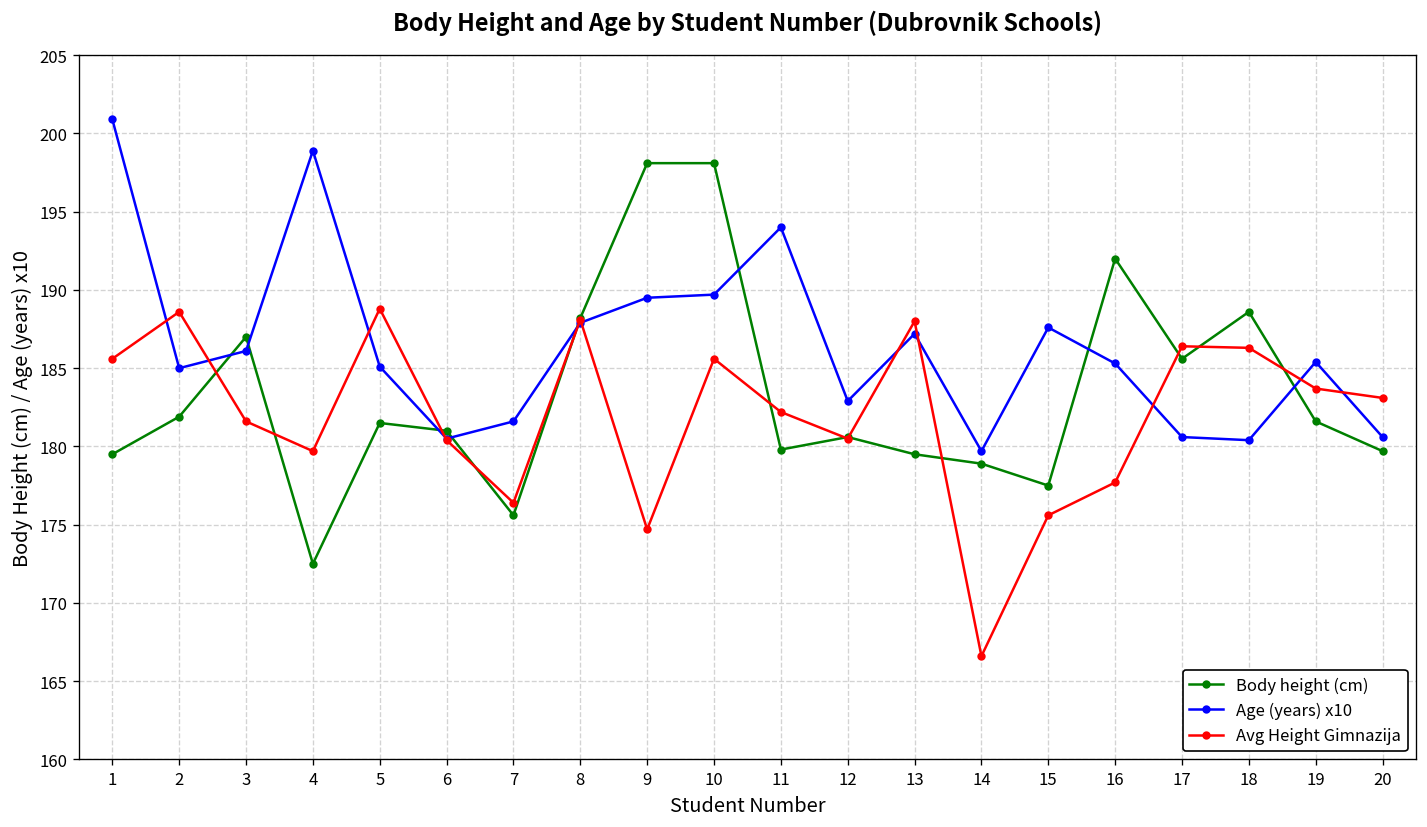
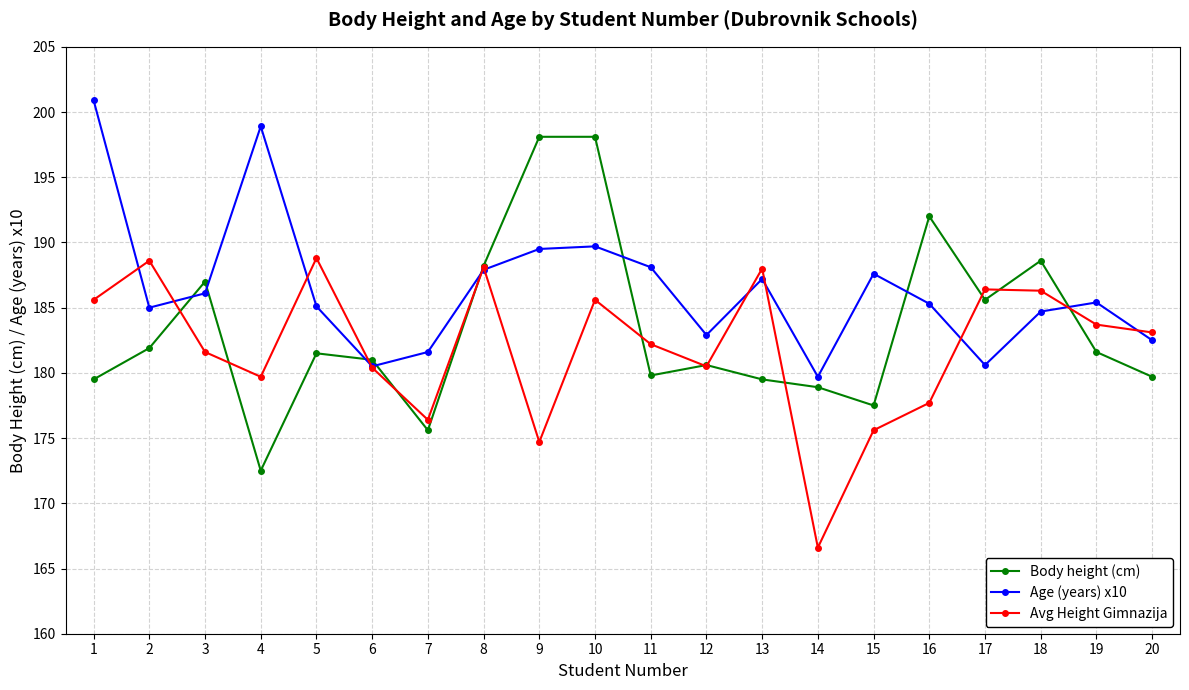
  {
    "Body height (cm)": {
      "1": 179.5,
      "2": 181.9,
      "3": 187.0,
      "4": 172.5,
      "5": 181.5,
      "6": 181.0,
      "7": 175.6,
      "9": 198.1,
      "10": 198.1,
      "11": 179.8,
      "13": 179.5,
      "14": 178.9,
      "15": 177.5,
      "16": 192.0,
      "17": 185.6,
      "18": 188.6,
      "19": 181.6,
      "20": 179.7
    },
    "Age (years) x10": {
      "1": 200.9,
      "2": 185.0,
      "3": 186.1,
      "4": 198.9,
      "5": 185.1,
      "7": 181.6,
      "8": 187.9,
      "9": 189.5,
      "10": 189.7,
-     "11": 194.0,
+     "11": 188.1,
      "12": 182.9,
      "13": 187.2,
      "14": 179.7,
      "15": 187.6,
      "16": 185.3,
      "17": 180.6,
-     "18": 180.4,
+     "18": 184.7,
      "19": 185.4,
-     "20": 180.6
+     "20": 182.5
    },
    "Avg Height Gimnazija": {
      "1": 185.6,
      "2": 188.6,
      "3": 181.6,
      "4": 179.7,
      "5": 188.8,
      "7": 176.4,
      "9": 174.7,
      "10": 185.6,
      "11": 182.2,
      "13": 188.0,
      "14": 166.6,
      "15": 175.6,
      "16": 177.7,
      "17": 186.4,
      "18": 186.3,
      "19": 183.7,
      "20": 183.1
    }
  }
